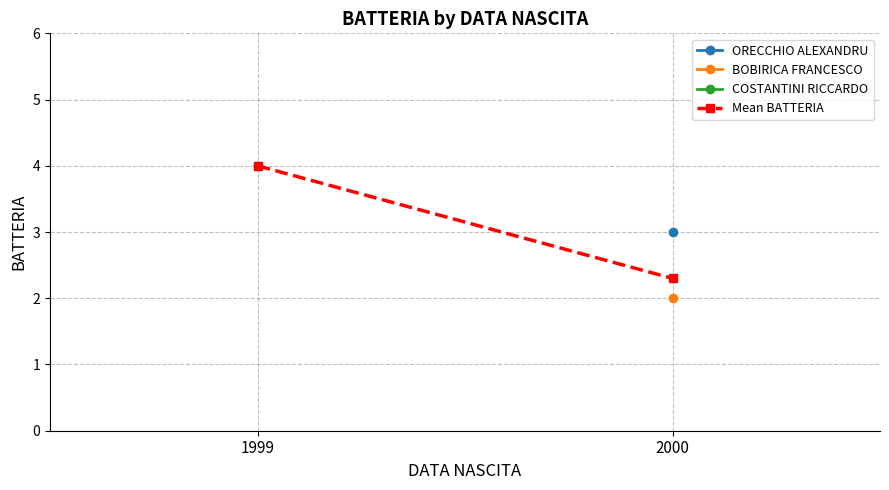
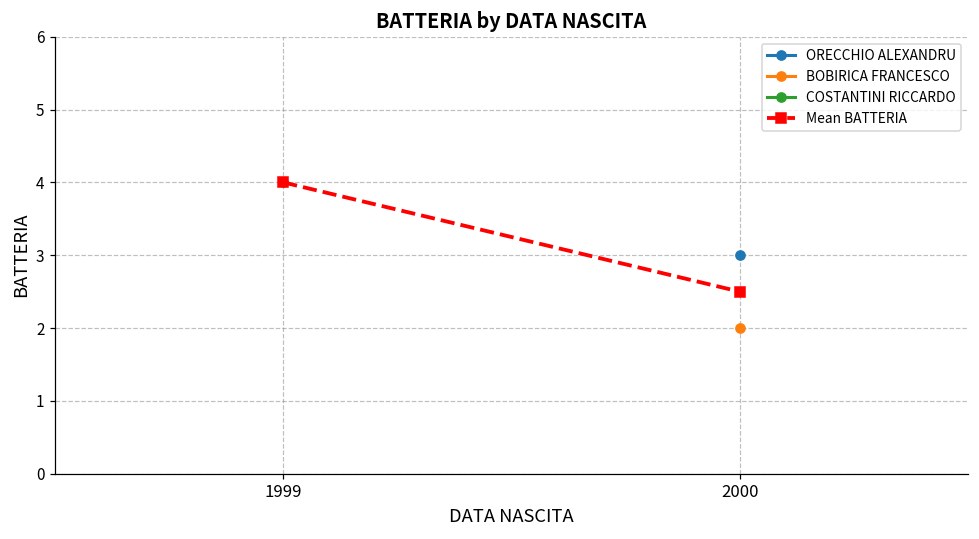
  {
    "ORECCHIO ALEXANDRU": {
      "2000": 3.0
    },
    "BOBIRICA FRANCESCO": {
      "2000": 2.0
    },
    "Mean BATTERIA": {
-     "2000": 2.3
+     "2000": 2.5
    }
  }
